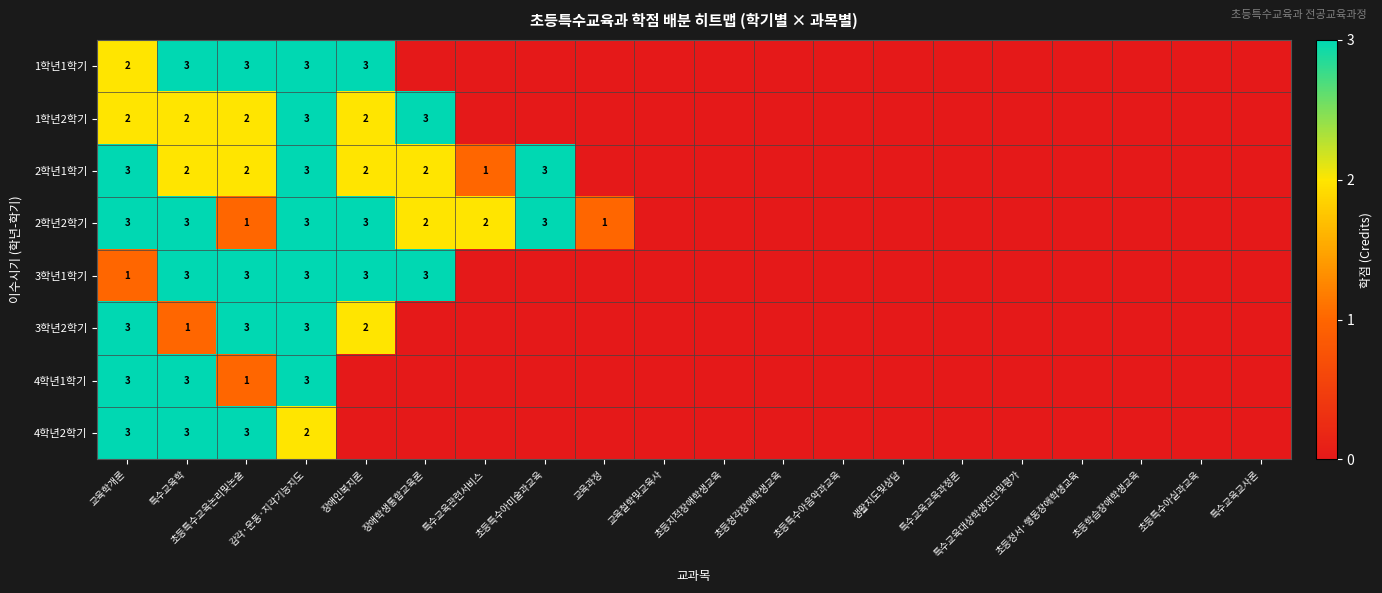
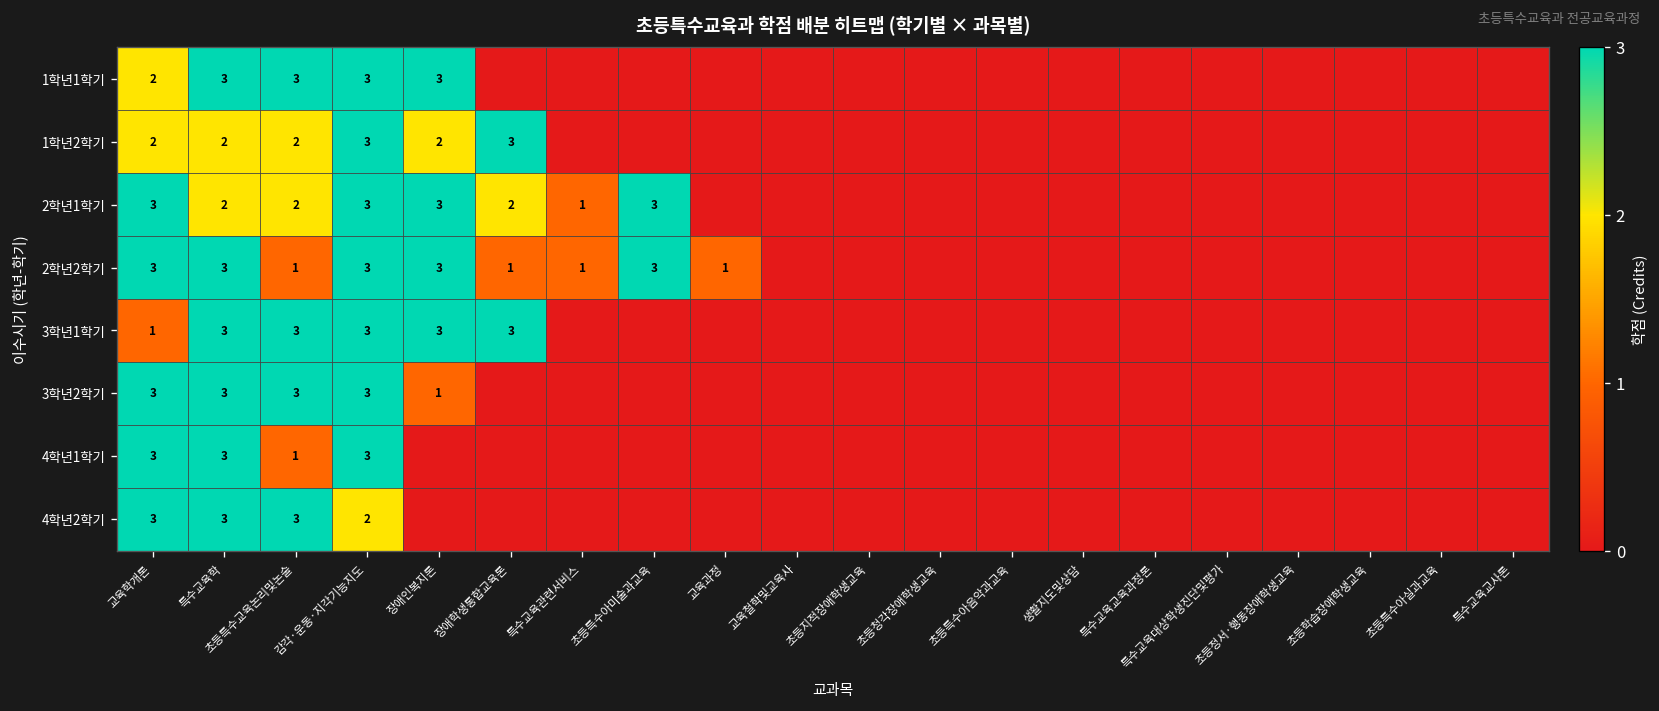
  {
    "1학년1학기": {
      "교육학개론": 2,
      "특수교육학": 3,
      "초등특수교육논리및논술": 3,
      "감각·운동·지각기능지도": 3,
      "장애인복지론": 3
    },
    "1학년2학기": {
      "교육학개론": 2,
      "특수교육학": 2,
      "초등특수교육논리및논술": 2,
      "감각·운동·지각기능지도": 3,
      "장애인복지론": 2,
      "장애학생통합교육론": 3
    },
    "2학년1학기": {
      "교육학개론": 3,
      "특수교육학": 2,
      "초등특수교육논리및논술": 2,
      "감각·운동·지각기능지도": 3,
-     "장애인복지론": 2,
+     "장애인복지론": 3,
      "장애학생통합교육론": 2,
      "특수교육관련서비스": 1,
      "초등특수아미술과교육": 3
    },
    "2학년2학기": {
      "교육학개론": 3,
      "특수교육학": 3,
      "초등특수교육논리및논술": 1,
      "감각·운동·지각기능지도": 3,
      "장애인복지론": 3,
-     "장애학생통합교육론": 2,
-     "특수교육관련서비스": 2,
+     "장애학생통합교육론": 1,
+     "특수교육관련서비스": 1,
      "초등특수아미술과교육": 3,
      "교육과정": 1
    },
    "3학년1학기": {
      "교육학개론": 1,
      "특수교육학": 3,
      "초등특수교육논리및논술": 3,
      "감각·운동·지각기능지도": 3,
      "장애인복지론": 3,
      "장애학생통합교육론": 3
    },
    "3학년2학기": {
      "교육학개론": 3,
-     "특수교육학": 1,
+     "특수교육학": 3,
      "초등특수교육논리및논술": 3,
      "감각·운동·지각기능지도": 3,
-     "장애인복지론": 2
+     "장애인복지론": 1
    },
    "4학년1학기": {
      "교육학개론": 3,
      "특수교육학": 3,
      "초등특수교육논리및논술": 1,
      "감각·운동·지각기능지도": 3
    },
    "4학년2학기": {
      "교육학개론": 3,
      "특수교육학": 3,
      "초등특수교육논리및논술": 3,
      "감각·운동·지각기능지도": 2
    }
  }
